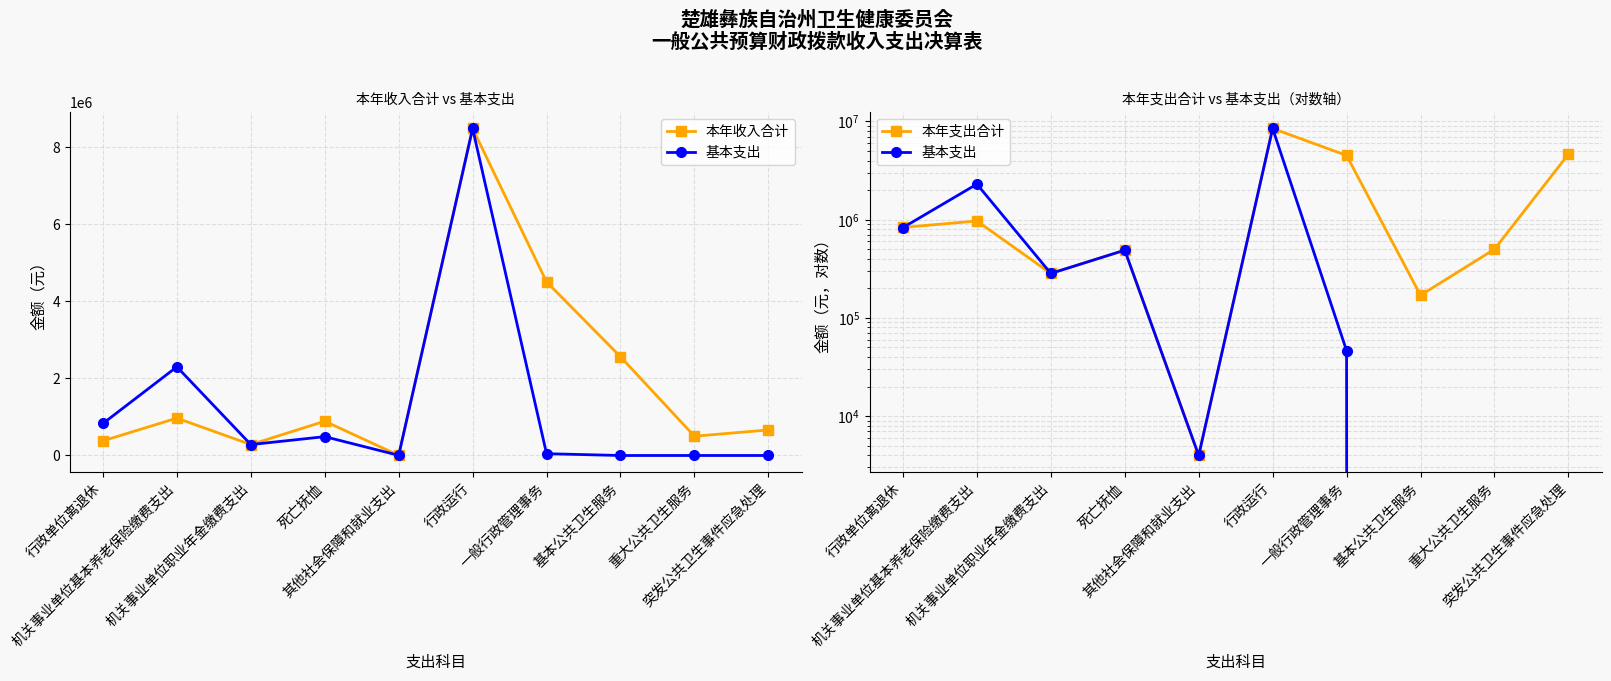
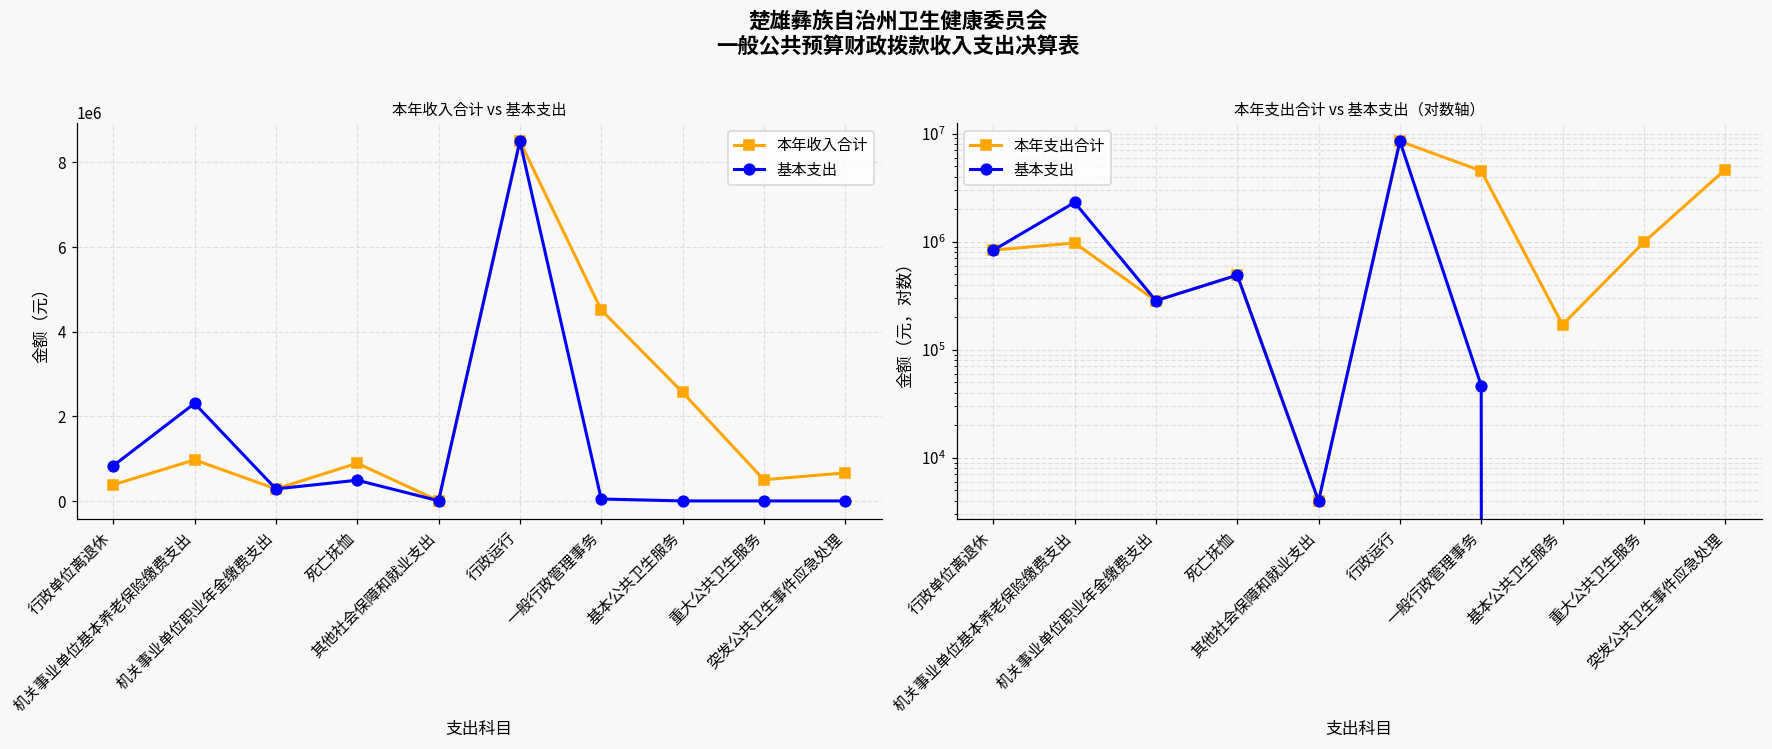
  {
    "本年收入合计 vs 基本支出": {
      "本年收入合计": {
        "行政单位离退休": 400000,
        "机关事业单位基本养老保险缴费支出": 1000000,
        "死亡抚恤": 900000,
        "一般行政管理事务": 4500000,
        "基本公共卫生服务": 2600000,
        "重大公共卫生服务": 500000,
        "突发公共卫生事件应急处理": 700000
      },
      "基本支出": {
        "行政单位离退休": 800000,
        "机关事业单位基本养老保险缴费支出": 2300000,
        "死亡抚恤": 500000,
        "一般行政管理事务": 0,
        "基本公共卫生服务": 0,
        "重大公共卫生服务": 0,
        "突发公共卫生事件应急处理": 0
      }
    },
    "本年支出合计 vs 基本支出（对数轴）": {
      "本年支出合计": {
        "机关事业单位基本养老保险缴费支出": 1000000,
        "一般行政管理事务": 5000000,
        "基本公共卫生服务": 170000,
-       "重大公共卫生服务": 500000,
+       "重大公共卫生服务": 1000000,
        "突发公共卫生事件应急处理": 5000000
      },
      "基本支出": {
        "机关事业单位基本养老保险缴费支出": 2300000,
        "一般行政管理事务": 50000
      }
    }
  }
